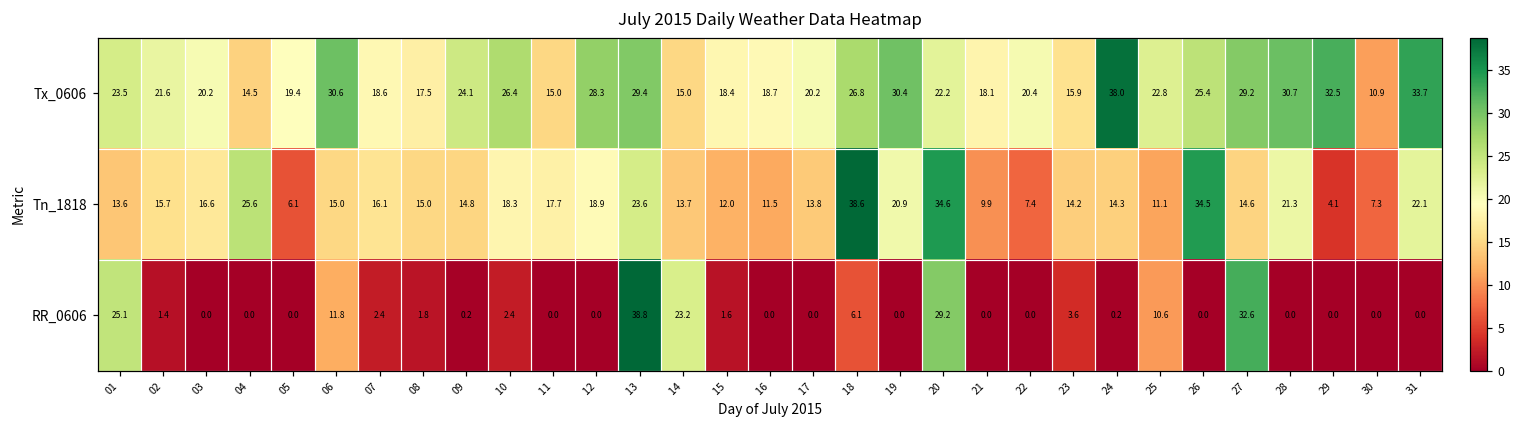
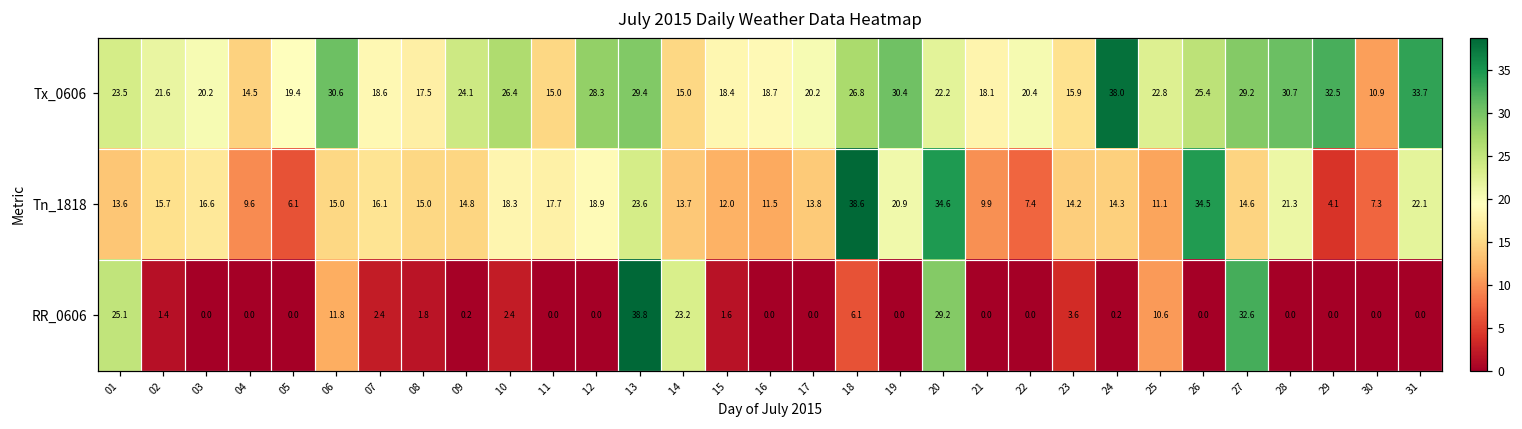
  {
    "Tx_0606": {
      "01": 23.5,
      "02": 21.6,
      "03": 20.2,
      "04": 14.5,
      "05": 19.4,
      "06": 30.6,
      "07": 18.6,
      "08": 17.5,
      "09": 24.1,
      "10": 26.4,
      "11": 15.0,
      "12": 28.3,
      "13": 29.4,
      "14": 15.0,
      "15": 18.4,
      "16": 18.7,
      "17": 20.2,
      "18": 26.8,
      "19": 30.4,
      "20": 22.2,
      "21": 18.1,
      "22": 20.4,
      "23": 15.9,
      "24": 38.0,
      "25": 22.8,
      "26": 25.4,
      "27": 29.2,
      "28": 30.7,
      "29": 32.5,
      "30": 10.9,
      "31": 33.7
    },
    "Tn_1818": {
      "01": 13.6,
      "02": 15.7,
      "03": 16.6,
-     "04": 25.6,
+     "04": 9.6,
      "05": 6.1,
      "06": 15.0,
      "07": 16.1,
      "08": 15.0,
      "09": 14.8,
      "10": 18.3,
      "11": 17.7,
      "12": 18.9,
      "13": 23.6,
      "14": 13.7,
      "15": 12.0,
      "16": 11.5,
      "17": 13.8,
      "18": 38.6,
      "19": 20.9,
      "20": 34.6,
      "21": 9.9,
      "22": 7.4,
      "23": 14.2,
      "24": 14.3,
      "25": 11.1,
      "26": 34.5,
      "27": 14.6,
      "28": 21.3,
      "29": 4.1,
      "30": 7.3,
      "31": 22.1
    },
    "RR_0606": {
      "01": 25.1,
      "02": 1.4,
      "03": 0.0,
      "04": 0.0,
      "05": 0.0,
      "06": 11.8,
      "07": 2.4,
      "08": 1.8,
      "09": 0.2,
      "10": 2.4,
      "11": 0.0,
      "12": 0.0,
      "13": 38.8,
      "14": 23.2,
      "15": 1.6,
      "16": 0.0,
      "17": 0.0,
      "18": 6.1,
      "19": 0.0,
      "20": 29.2,
      "21": 0.0,
      "22": 0.0,
      "23": 3.6,
      "24": 0.2,
      "25": 10.6,
      "26": 0.0,
      "27": 32.6,
      "28": 0.0,
      "29": 0.0,
      "30": 0.0,
      "31": 0.0
    }
  }
